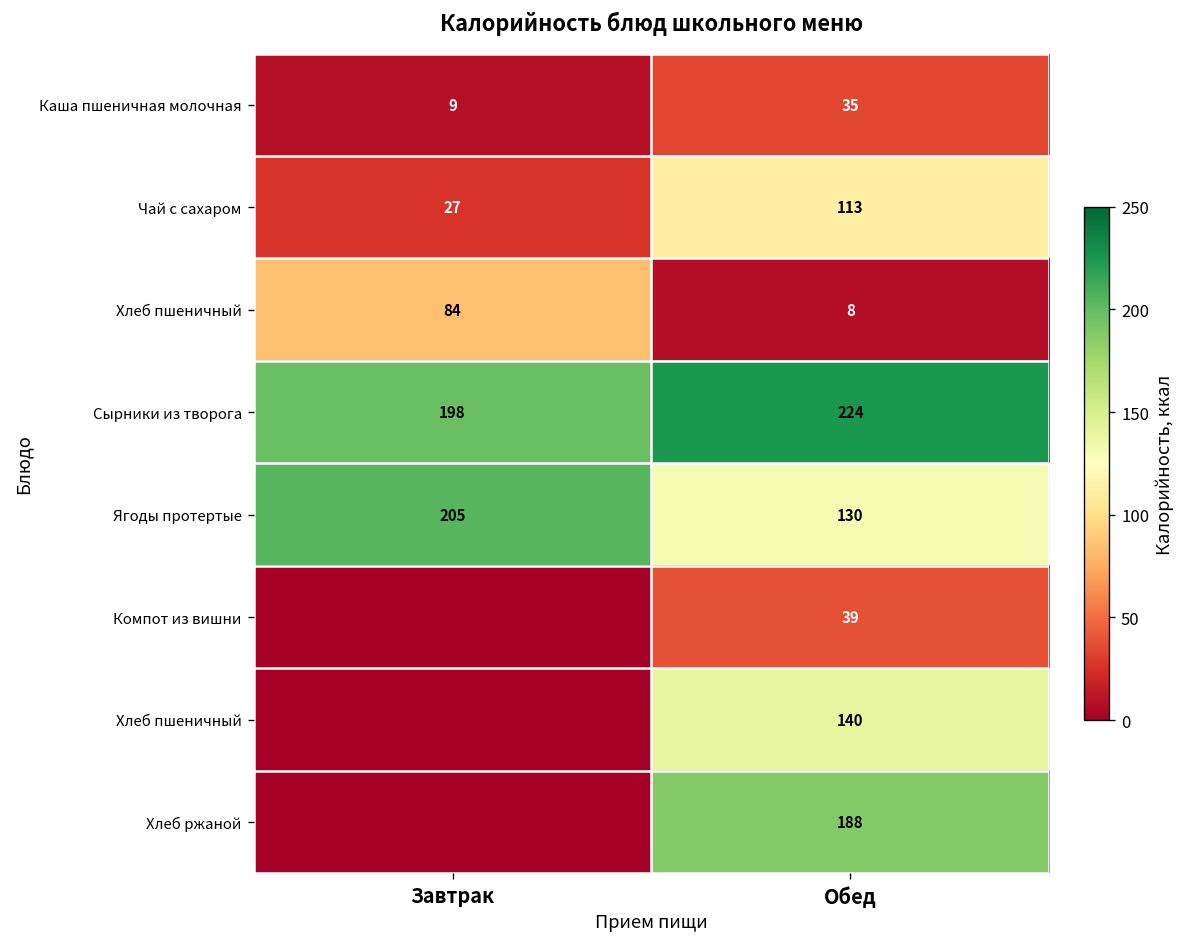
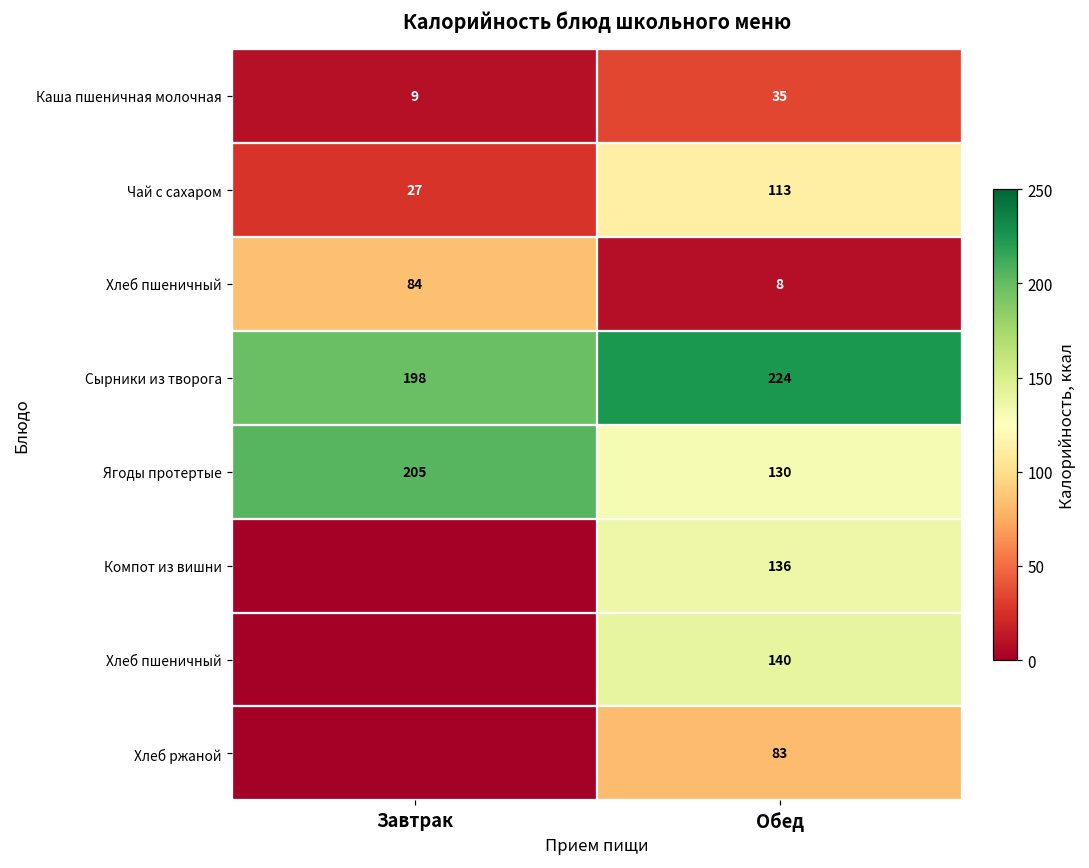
  {
    "Каша пшеничная молочная": {
      "Завтрак": 9,
      "Обед": 35
    },
    "Чай с сахаром": {
      "Завтрак": 27,
      "Обед": 113
    },
    "Сырники из творога": {
      "Завтрак": 198,
      "Обед": 224
    },
    "Ягоды протертые": {
      "Завтрак": 205,
      "Обед": 130
    },
    "Компот из вишни": {
-     "Обед": 39
+     "Обед": 136
    },
    "Хлеб ржаной": {
-     "Обед": 188
+     "Обед": 83
    }
  }
